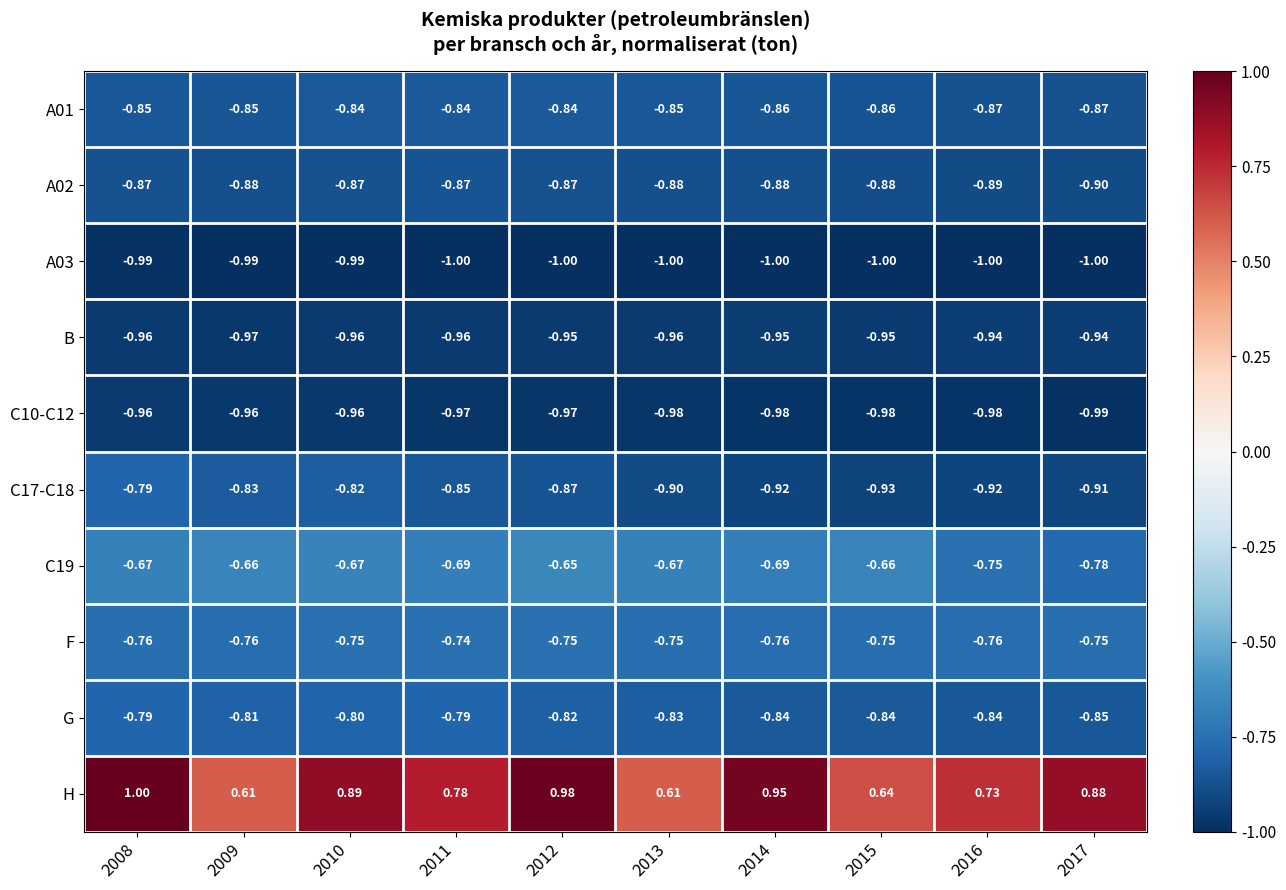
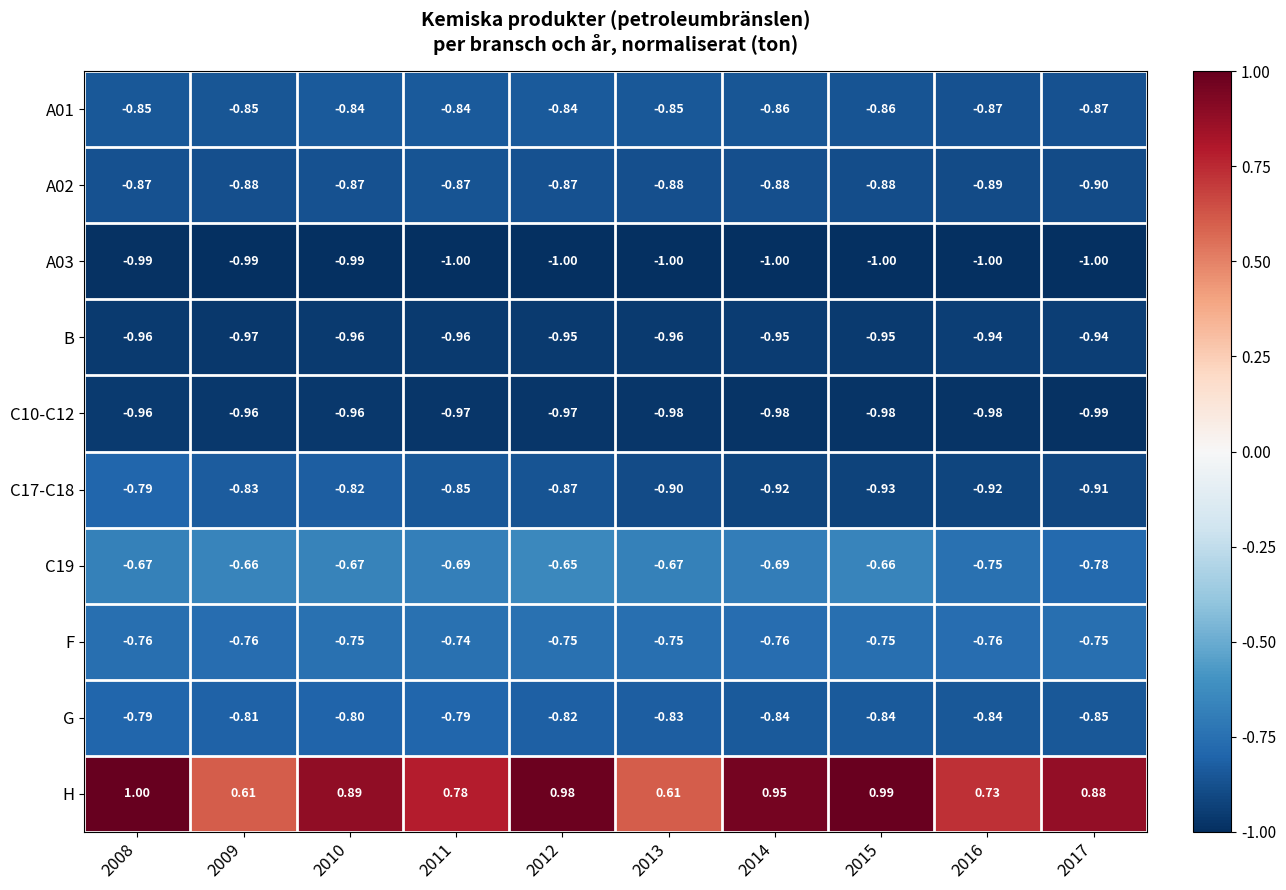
  {
    "A01": {
      "2008": -0.85,
      "2009": -0.85,
      "2010": -0.84,
      "2011": -0.84,
      "2012": -0.84,
      "2013": -0.85,
      "2014": -0.86,
      "2015": -0.86,
      "2016": -0.87,
      "2017": -0.87
    },
    "A02": {
      "2008": -0.87,
      "2009": -0.88,
      "2010": -0.87,
      "2011": -0.87,
      "2012": -0.87,
      "2013": -0.88,
      "2014": -0.88,
      "2015": -0.88,
      "2016": -0.89,
      "2017": -0.90
    },
    "A03": {
      "2008": -0.99,
      "2009": -0.99,
      "2010": -0.99,
      "2011": -1.00,
      "2012": -1.00,
      "2013": -1.00,
      "2014": -1.00,
      "2015": -1.00,
      "2016": -1.00,
      "2017": -1.00
    },
    "B": {
      "2008": -0.96,
      "2009": -0.97,
      "2010": -0.96,
      "2011": -0.96,
      "2012": -0.95,
      "2013": -0.96,
      "2014": -0.95,
      "2015": -0.95,
      "2016": -0.94,
      "2017": -0.94
    },
    "C10-C12": {
      "2008": -0.96,
      "2009": -0.96,
      "2010": -0.96,
      "2011": -0.97,
      "2012": -0.97,
      "2013": -0.98,
      "2014": -0.98,
      "2015": -0.98,
      "2016": -0.98,
      "2017": -0.99
    },
    "C17-C18": {
      "2008": -0.79,
      "2009": -0.83,
      "2010": -0.82,
      "2011": -0.85,
      "2012": -0.87,
      "2013": -0.90,
      "2014": -0.92,
      "2015": -0.93,
      "2016": -0.92,
      "2017": -0.91
    },
    "C19": {
      "2008": -0.67,
      "2009": -0.66,
      "2010": -0.67,
      "2011": -0.69,
      "2012": -0.65,
      "2013": -0.67,
      "2014": -0.69,
      "2015": -0.66,
      "2016": -0.75,
      "2017": -0.78
    },
    "F": {
      "2008": -0.76,
      "2009": -0.76,
      "2010": -0.75,
      "2011": -0.74,
      "2012": -0.75,
      "2013": -0.75,
      "2014": -0.76,
      "2015": -0.75,
      "2016": -0.76,
      "2017": -0.75
    },
    "G": {
      "2008": -0.79,
      "2009": -0.81,
      "2010": -0.80,
      "2011": -0.79,
      "2012": -0.82,
      "2013": -0.83,
      "2014": -0.84,
      "2015": -0.84,
      "2016": -0.84,
      "2017": -0.85
    },
    "H": {
      "2008": 1.00,
      "2009": 0.61,
      "2010": 0.89,
      "2011": 0.78,
      "2012": 0.98,
      "2013": 0.61,
      "2014": 0.95,
-     "2015": 0.64,
+     "2015": 0.99,
      "2016": 0.73,
      "2017": 0.88
    }
  }
